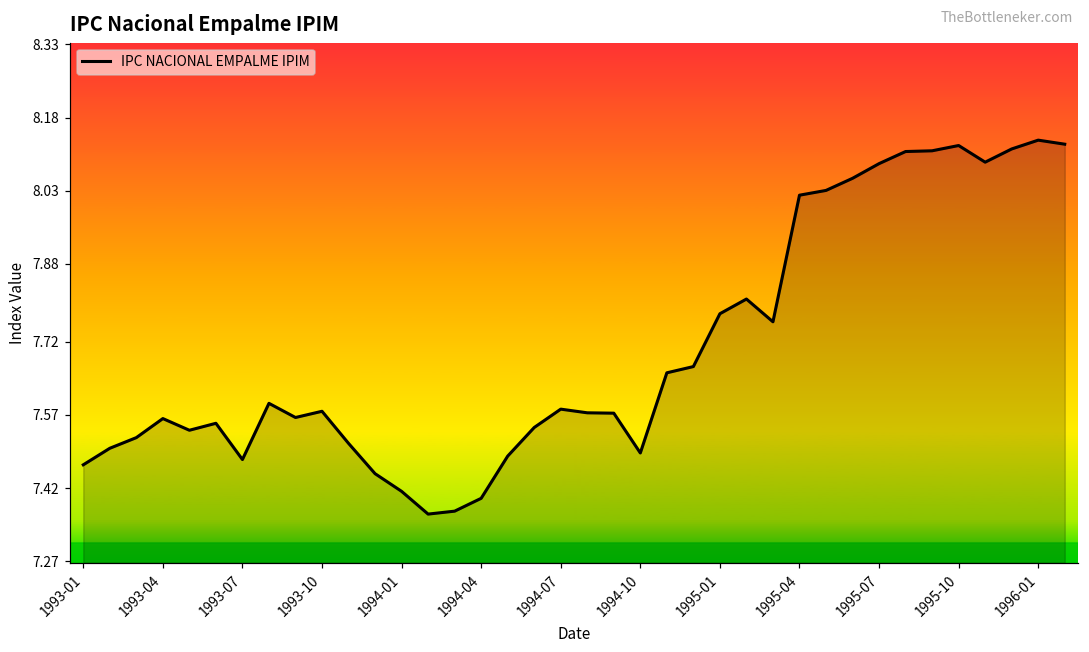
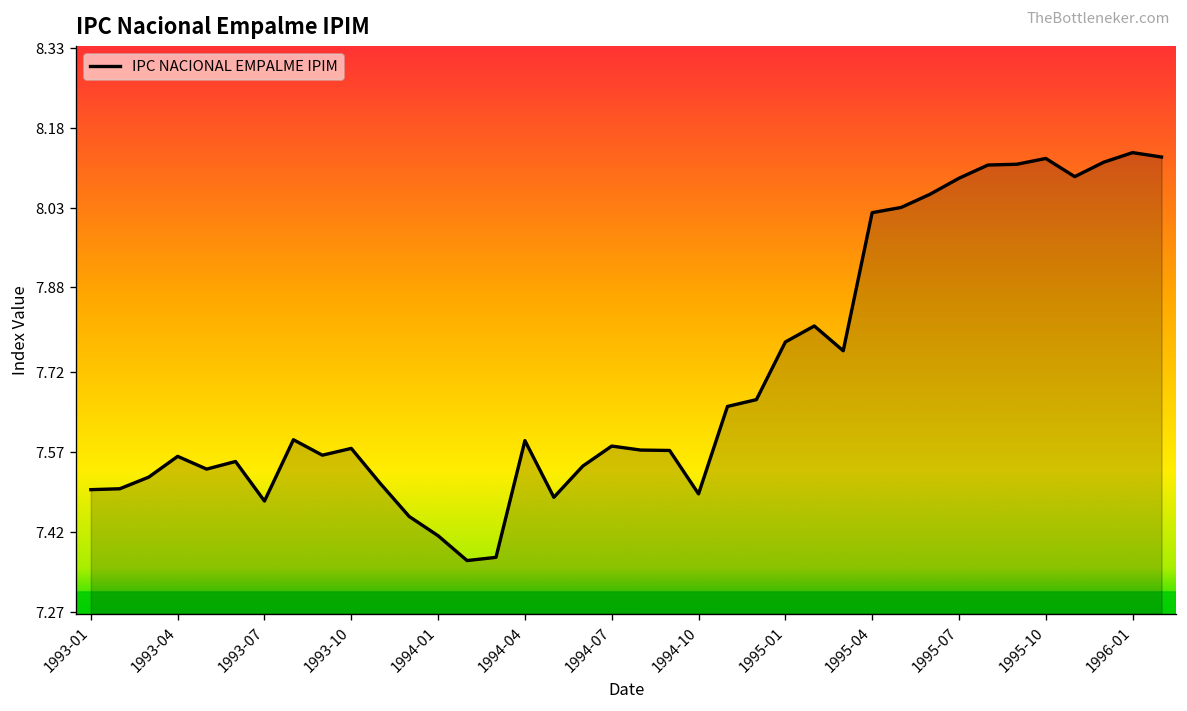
  {
-   "1993-01": 7.47,
+   "1993-01": 7.50,
    "1993-04": 7.56,
    "1993-07": 7.48,
    "1993-10": 7.58,
    "1994-01": 7.41,
-   "1994-04": 7.40,
+   "1994-04": 7.59,
    "1994-07": 7.58,
    "1994-10": 7.49,
    "1995-01": 7.78,
    "1995-04": 8.02,
    "1995-07": 8.09,
    "1995-10": 8.12,
    "1996-01": 8.13
  }
